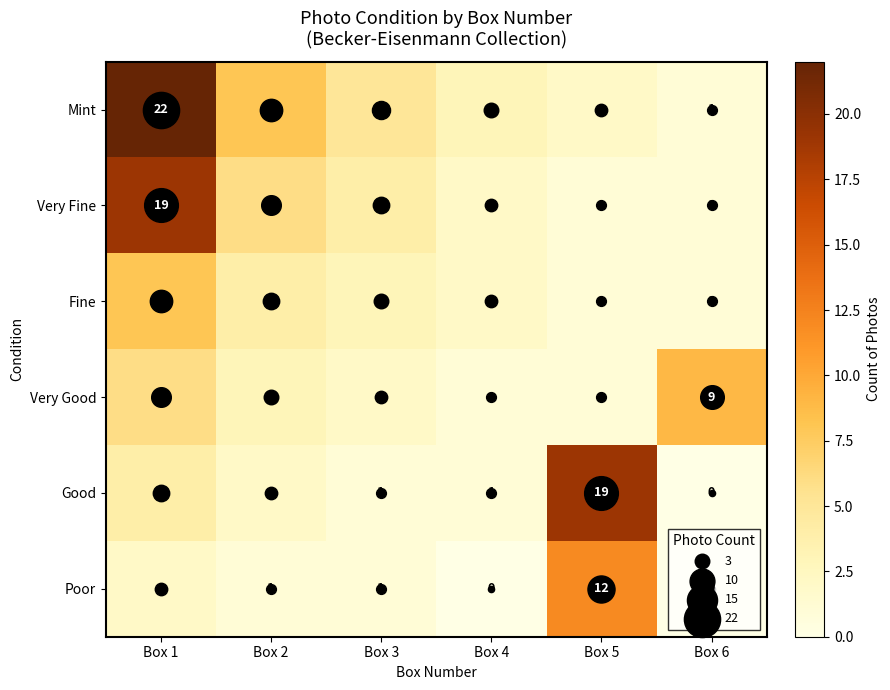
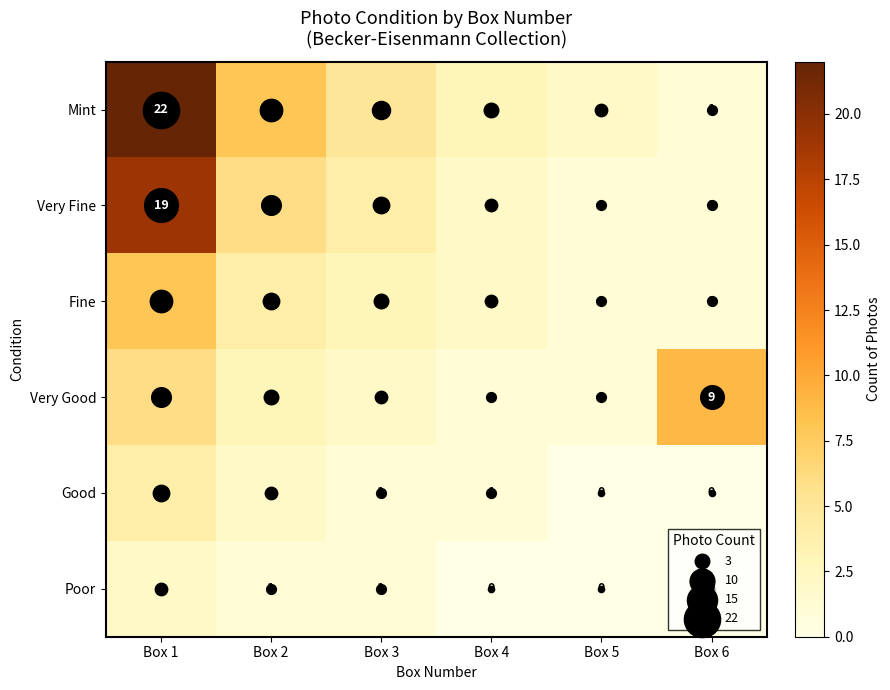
  {
    "Good": {
-     "Box 5": 19
+     "Box 5": 0
    },
    "Poor": {
-     "Box 5": 12
+     "Box 5": 0
    }
  }
